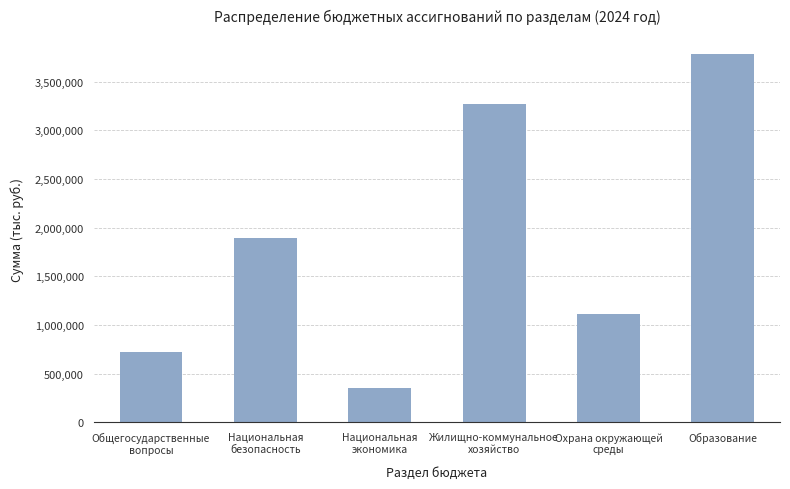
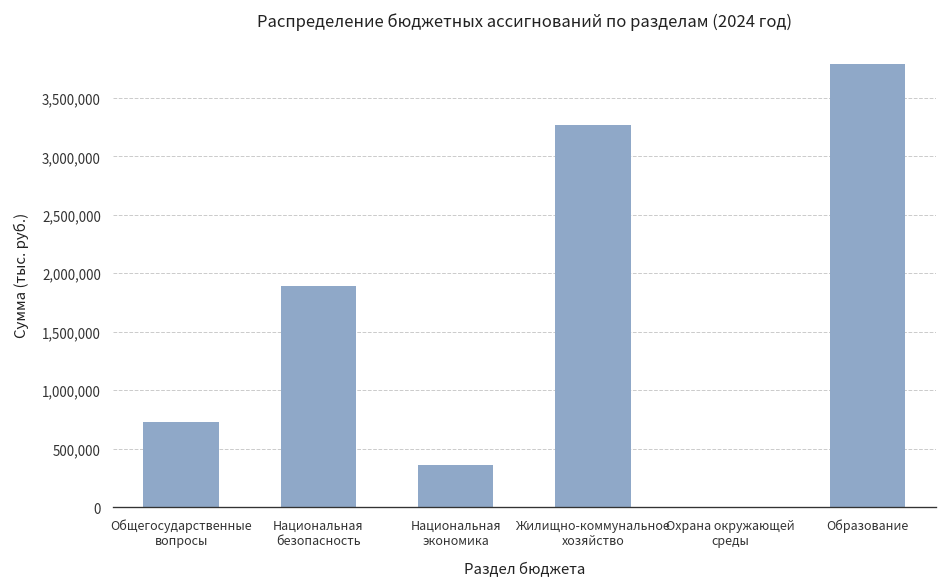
  {
    "Общегосударственные вопросы": "700,000",
    "Национальная безопасность": "1,900,000",
    "Национальная экономика": "400,000",
    "Жилищно-коммунальное хозяйство": "3,300,000",
-   "Охрана окружающей среды": "1,100,000",
+   "Охрана окружающей среды": "0",
    "Образование": "3,800,000"
  }
